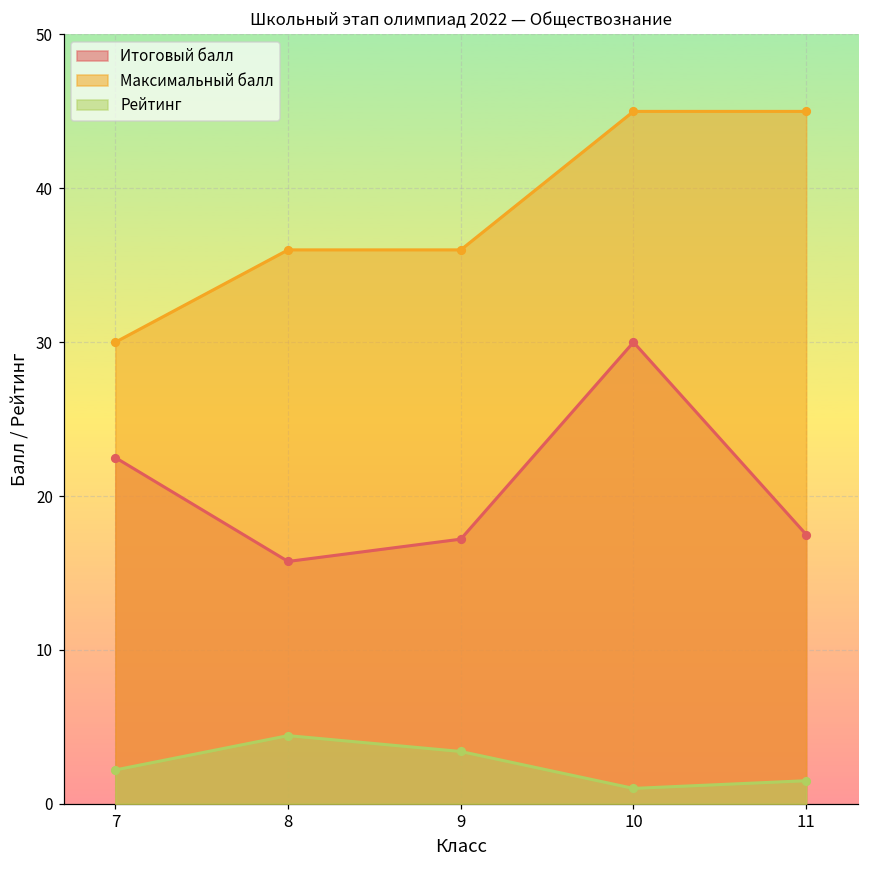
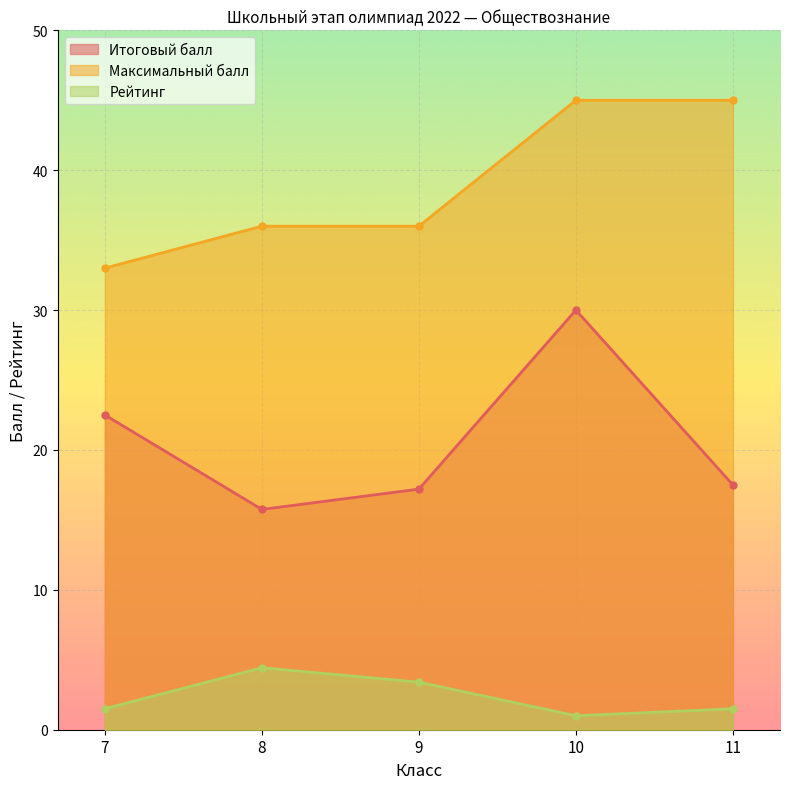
  {
    "Итоговый балл": {
      "7": 22.5,
      "8": 15.8,
      "9": 17.2,
      "10": 30.0,
      "11": 17.5
    },
    "Максимальный балл": {
-     "7": 30,
+     "7": 33,
      "8": 36,
      "9": 36,
      "10": 45,
      "11": 45
    },
    "Рейтинг": {
-     "7": 2.2,
+     "7": 1.5,
      "8": 4.4,
      "9": 3.4,
      "10": 1.0,
      "11": 1.5
    }
  }
